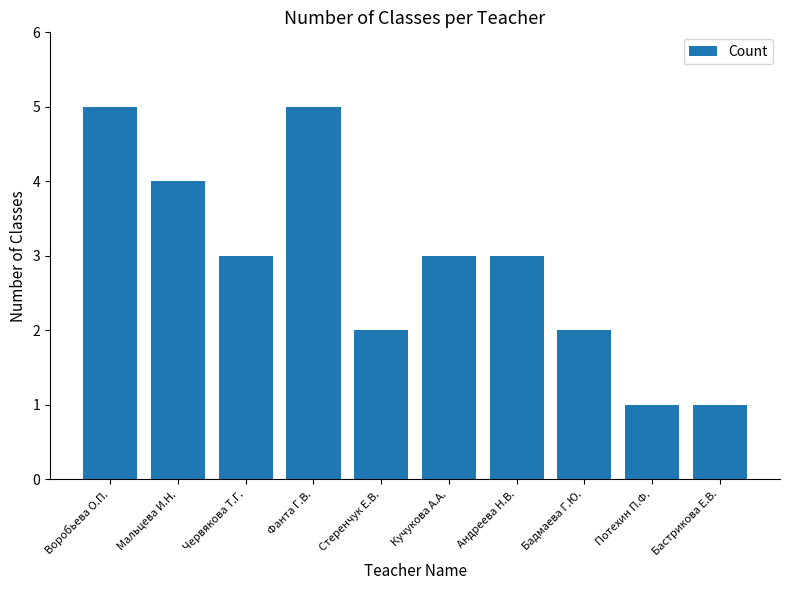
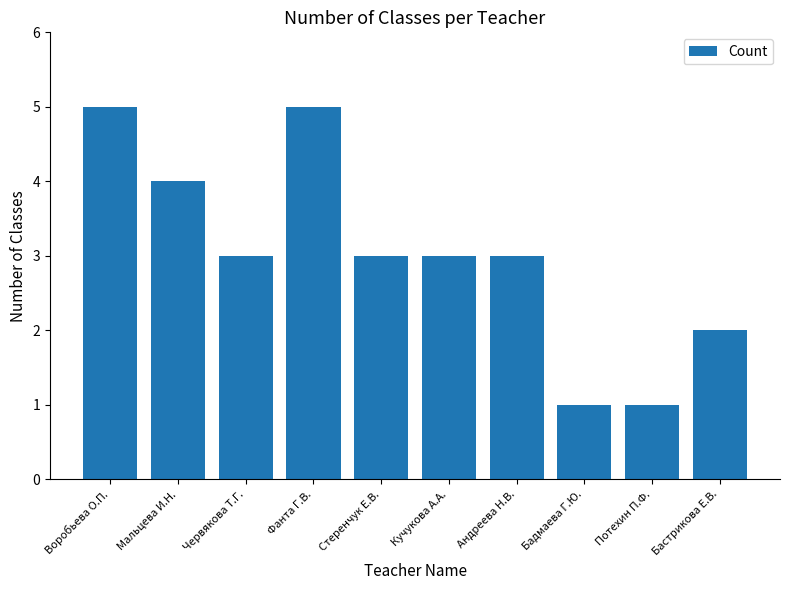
  {
    "Воробьева О.П.": 5,
    "Мальцева И.Н.": 4,
    "Червякова Т.Г.": 3,
    "Фанта Г.В.": 5,
-   "Стеренчук Е.В.": 2,
+   "Стеренчук Е.В.": 3,
    "Кучукова А.А.": 3,
    "Андреева Н.В.": 3,
-   "Бадмаева Г.Ю.": 2,
+   "Бадмаева Г.Ю.": 1,
    "Потехин П.Ф.": 1,
-   "Бастрикова Е.В.": 1
+   "Бастрикова Е.В.": 2
  }
